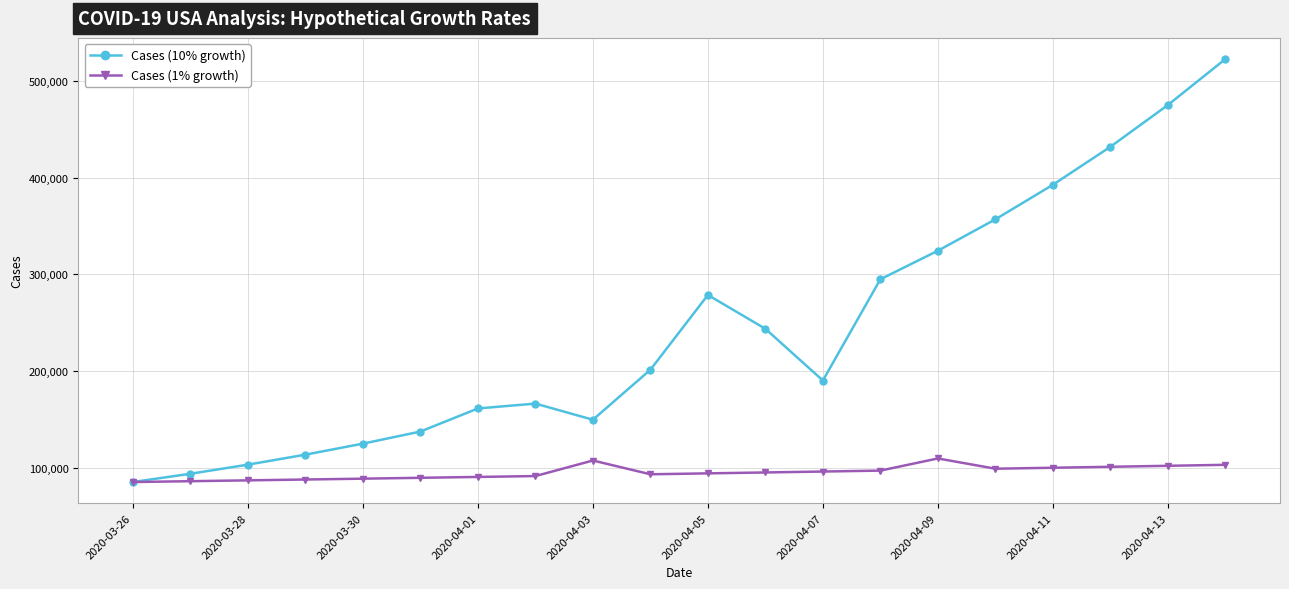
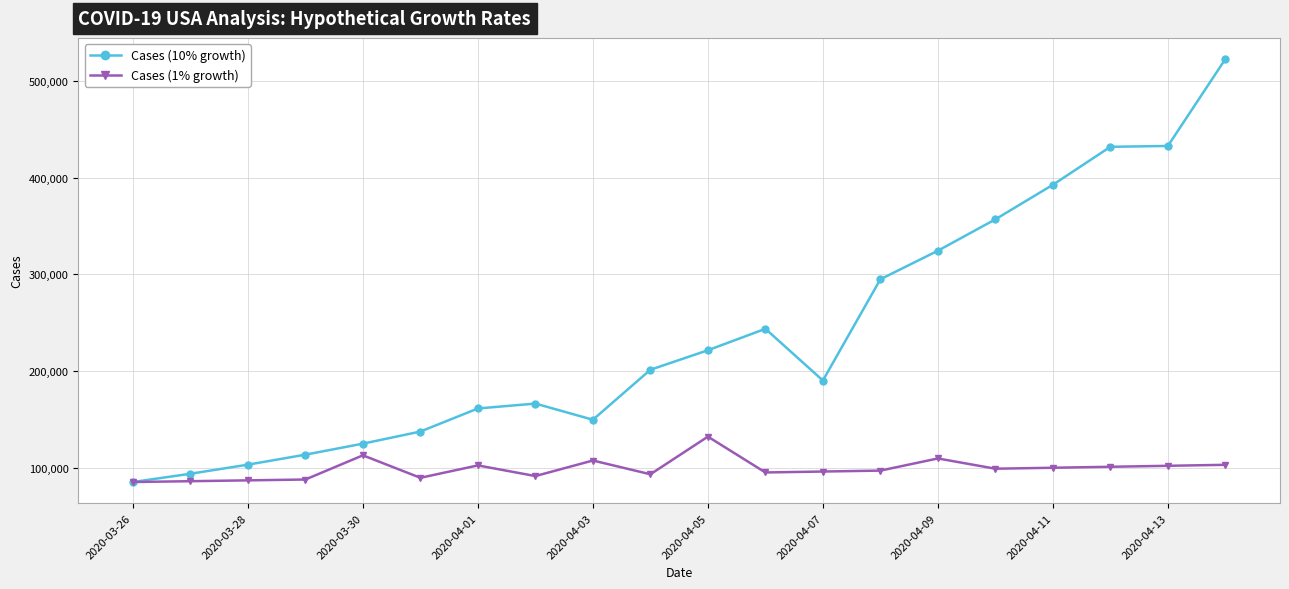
  {
    "Cases (10% growth)": {
      "2020-03-28": "100,000",
      "2020-03-30": "130,000",
      "2020-04-01": "160,000",
      "2020-04-03": "150,000",
-     "2020-04-05": "280,000",
+     "2020-04-05": "220,000",
      "2020-04-07": "190,000",
      "2020-04-09": "320,000",
      "2020-04-11": "390,000",
-     "2020-04-13": "480,000"
+     "2020-04-13": "430,000"
    },
    "Cases (1% growth)": {
      "2020-03-28": "90,000",
-     "2020-03-30": "90,000",
-     "2020-04-01": "90,000",
+     "2020-03-30": "110,000",
+     "2020-04-01": "100,000",
      "2020-04-03": "110,000",
-     "2020-04-05": "90,000",
+     "2020-04-05": "130,000",
      "2020-04-07": "100,000",
      "2020-04-09": "110,000",
      "2020-04-11": "100,000",
      "2020-04-13": "100,000"
    }
  }
